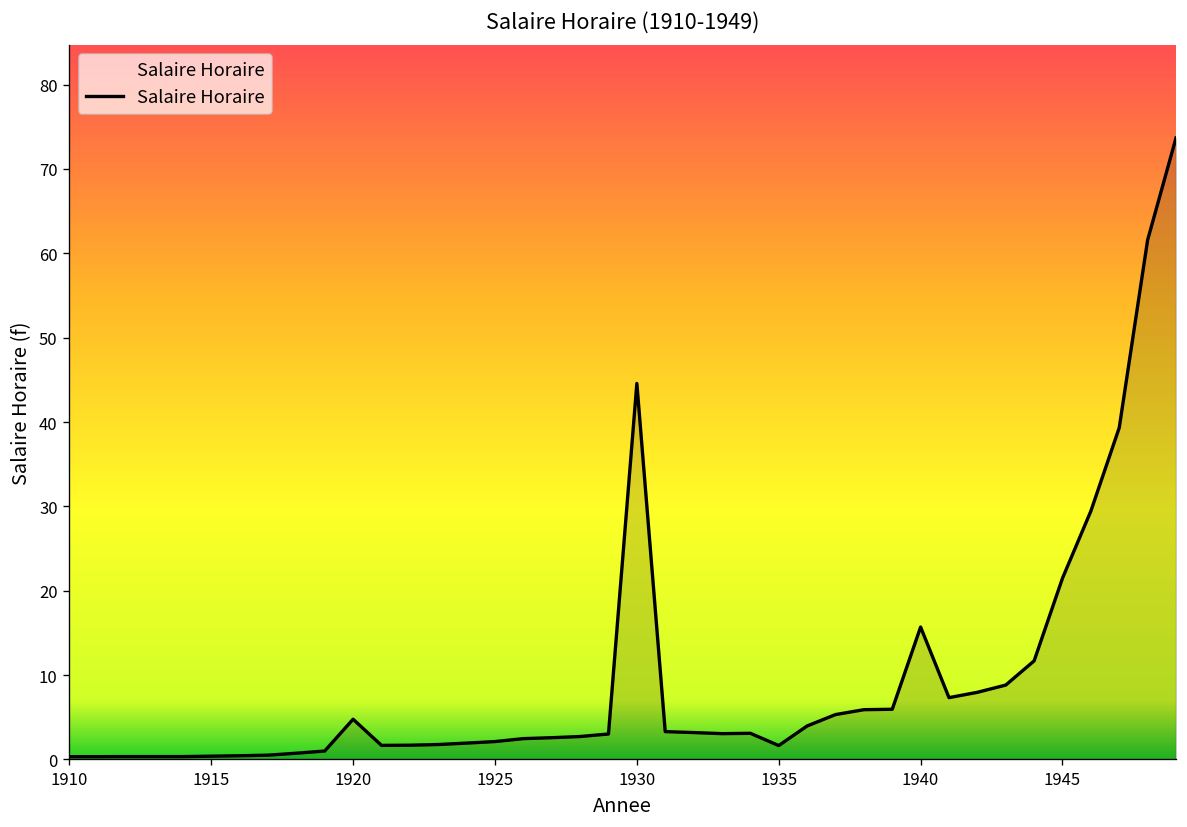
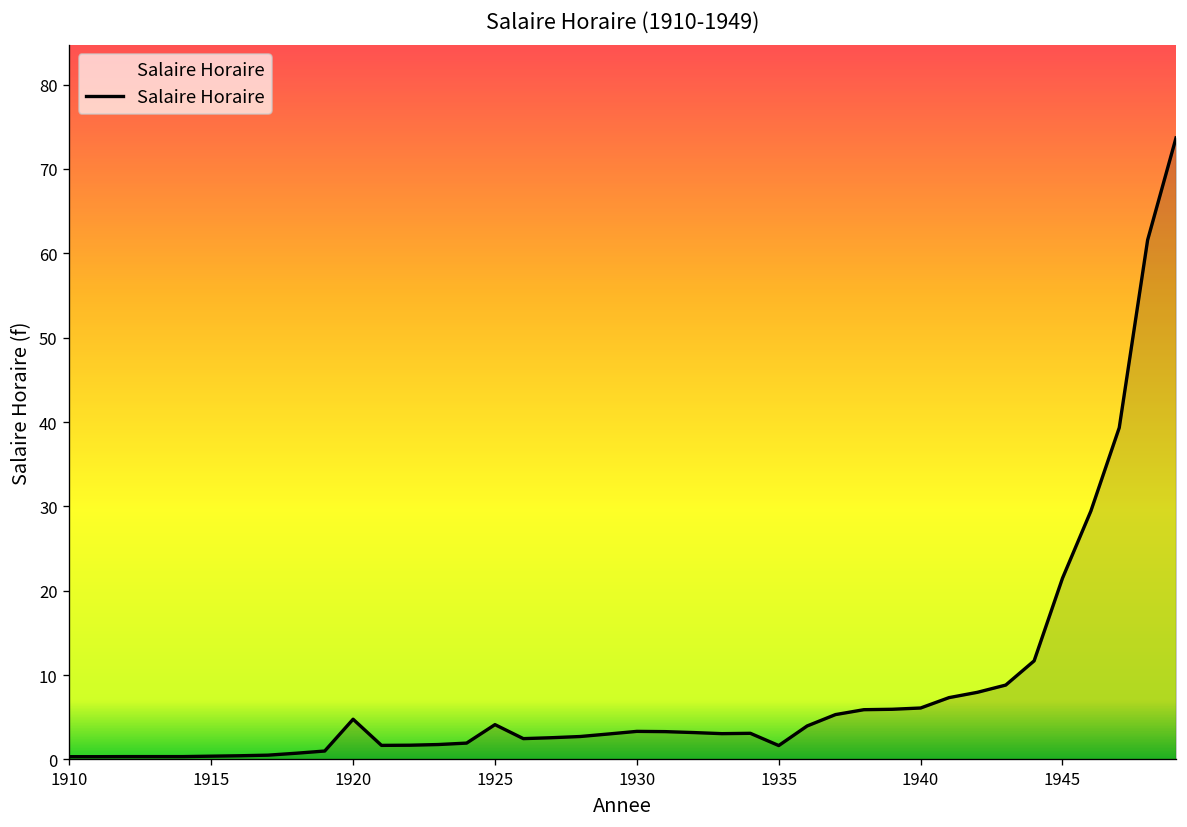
  {
    "1910": 0,
    "1915": 0,
    "1920": 5,
-   "1925": 2,
-   "1930": 45,
+   "1925": 4,
+   "1930": 3,
    "1935": 2,
-   "1940": 16,
+   "1940": 6,
    "1945": 21
  }
